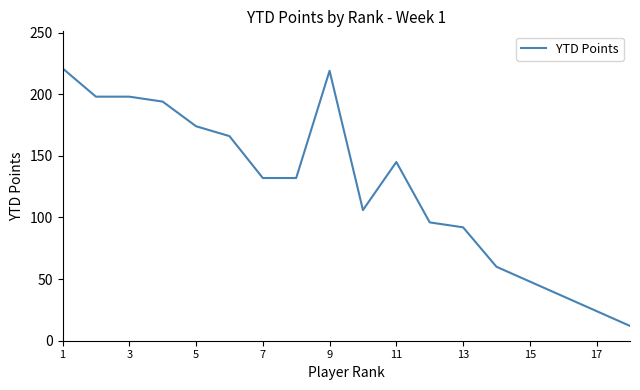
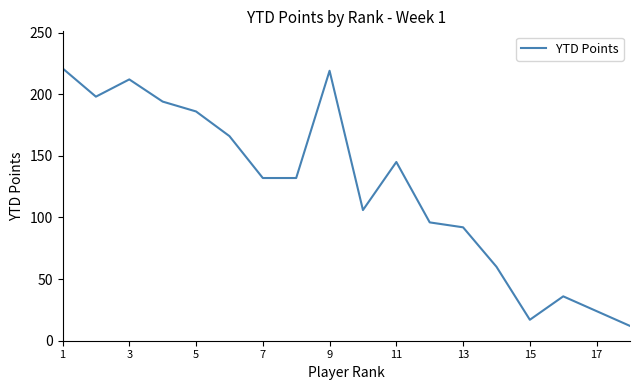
  {
    "1": 221,
-   "3": 198,
-   "5": 174,
+   "3": 212,
+   "5": 186,
    "7": 132,
    "9": 219,
    "11": 145,
    "13": 92,
-   "15": 48,
+   "15": 17,
    "17": 24
  }
